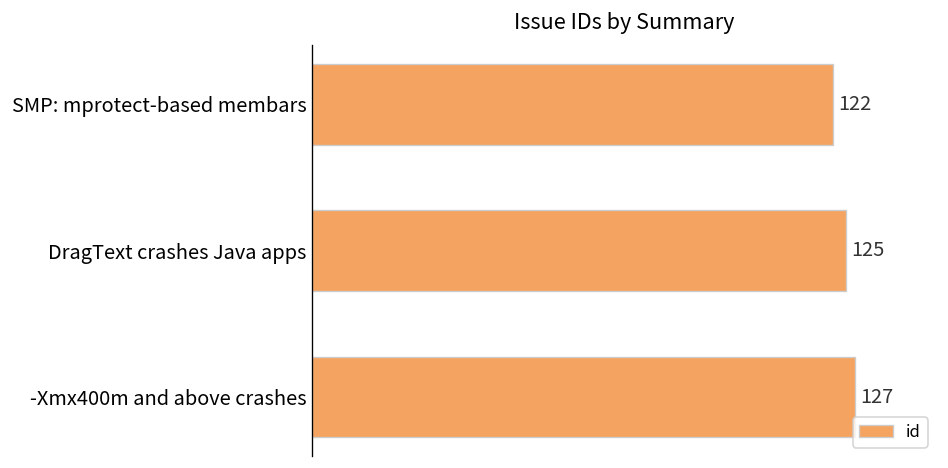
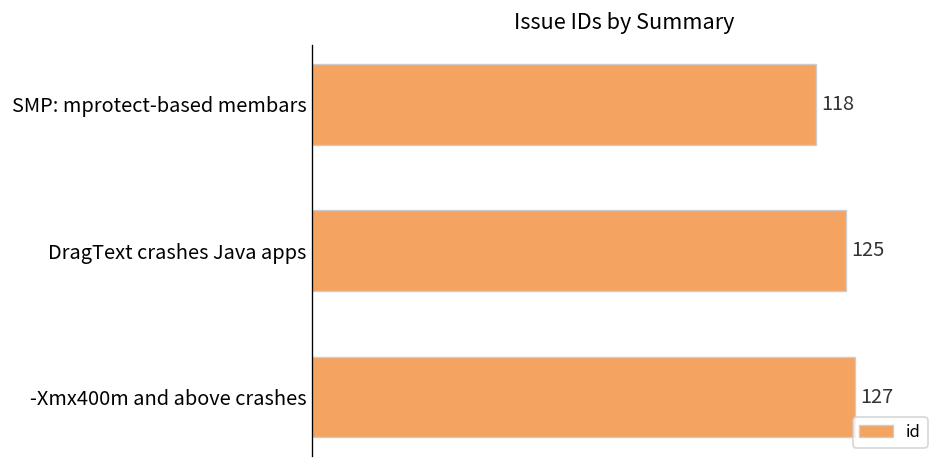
  {
-   "SMP: mprotect-based membars": 122,
+   "SMP: mprotect-based membars": 118,
    "DragText crashes Java apps": 125,
    "-Xmx400m and above crashes": 127
  }
